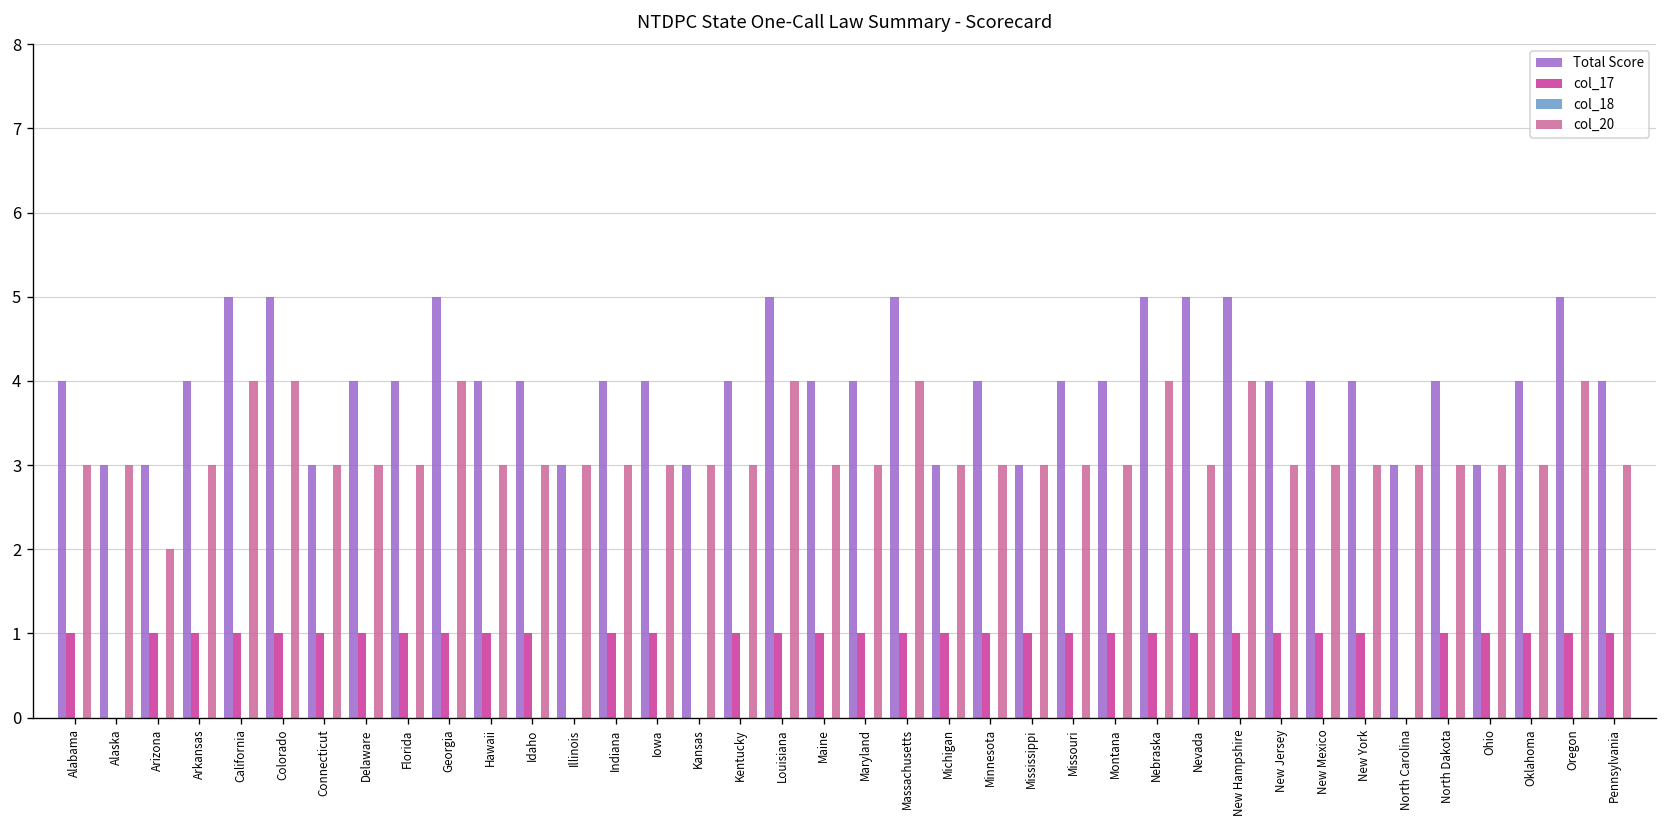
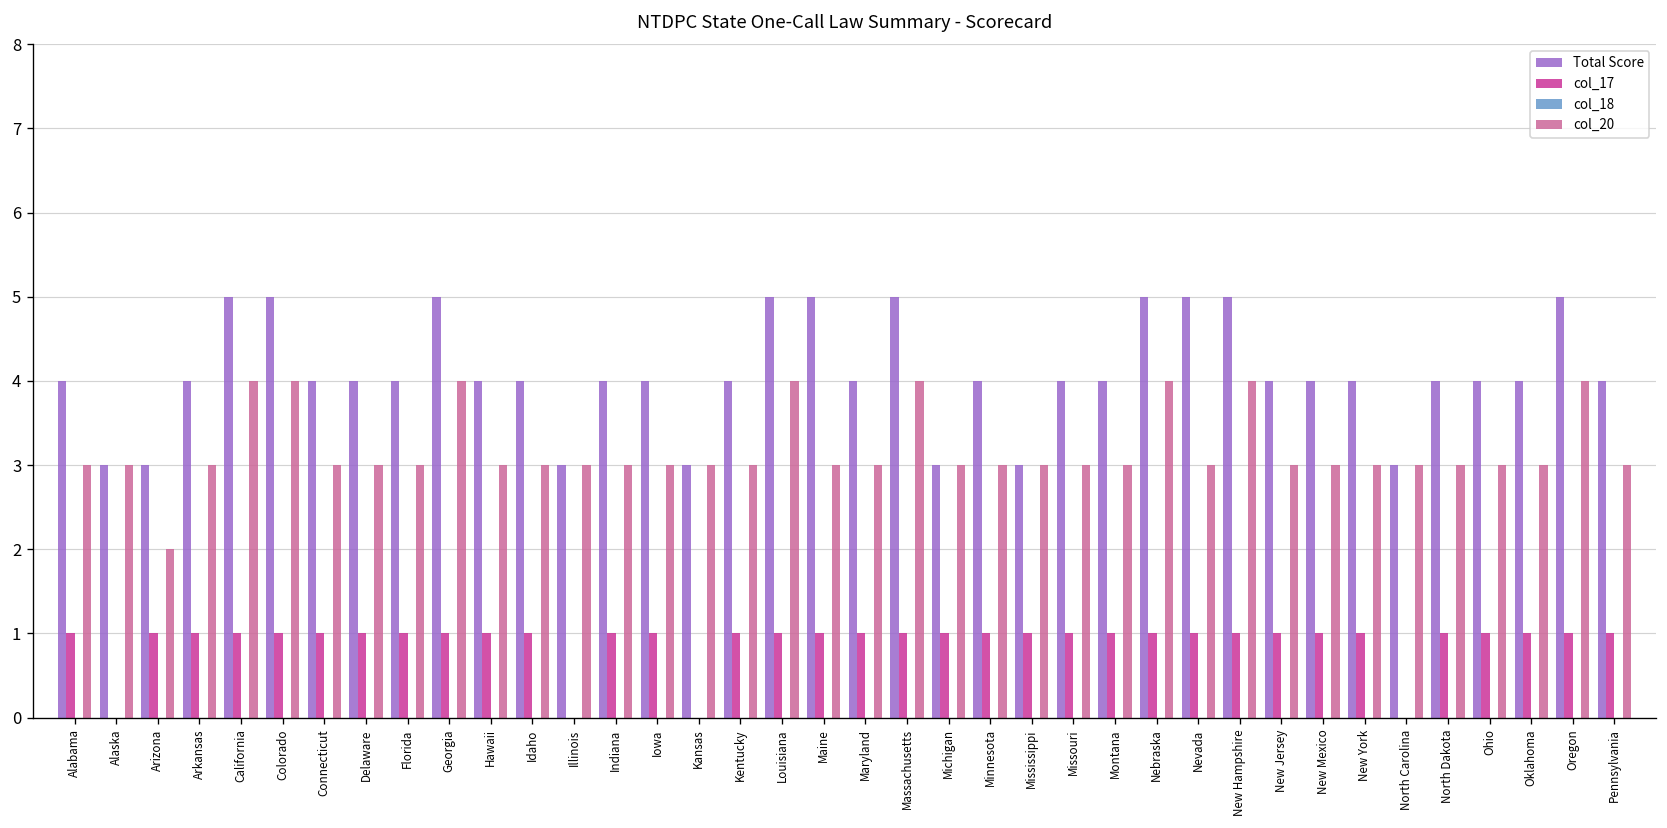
  {
    "Total Score": {
      "Alabama": 4,
      "Alaska": 3,
      "Arizona": 3,
      "Arkansas": 4,
      "California": 5,
      "Colorado": 5,
-     "Connecticut": 3,
+     "Connecticut": 4,
      "Delaware": 4,
      "Florida": 4,
      "Georgia": 5,
      "Hawaii": 4,
      "Idaho": 4,
      "Illinois": 3,
      "Indiana": 4,
      "Iowa": 4,
      "Kansas": 3,
      "Kentucky": 4,
      "Louisiana": 5,
-     "Maine": 4,
+     "Maine": 5,
      "Maryland": 4,
      "Massachusetts": 5,
      "Michigan": 3,
      "Minnesota": 4,
      "Mississippi": 3,
      "Missouri": 4,
      "Montana": 4,
      "Nebraska": 5,
      "Nevada": 5,
      "New Hampshire": 5,
      "New Jersey": 4,
      "New Mexico": 4,
      "New York": 4,
      "North Carolina": 3,
      "North Dakota": 4,
-     "Ohio": 3,
+     "Ohio": 4,
      "Oklahoma": 4,
      "Oregon": 5,
      "Pennsylvania": 4
    },
    "col_18": {
      "Alabama": 0,
      "Alaska": 0,
      "Arizona": 0,
      "Arkansas": 0,
      "California": 0,
      "Colorado": 0,
      "Connecticut": 0,
      "Delaware": 0,
      "Florida": 0,
      "Georgia": 0,
      "Hawaii": 0,
      "Idaho": 0,
      "Illinois": 0,
      "Indiana": 0,
      "Iowa": 0,
      "Kansas": 0,
      "Kentucky": 0,
      "Louisiana": 0,
      "Maine": 0,
      "Maryland": 0,
      "Massachusetts": 0,
      "Michigan": 0,
      "Minnesota": 0,
      "Mississippi": 0,
      "Missouri": 0,
      "Montana": 0,
      "Nebraska": 0,
      "Nevada": 0,
      "New Hampshire": 0,
      "New Jersey": 0,
      "New Mexico": 0,
      "New York": 0,
      "North Carolina": 0,
      "North Dakota": 0,
      "Ohio": 0,
      "Oklahoma": 0,
      "Oregon": 0,
      "Pennsylvania": 0
    }
  }
